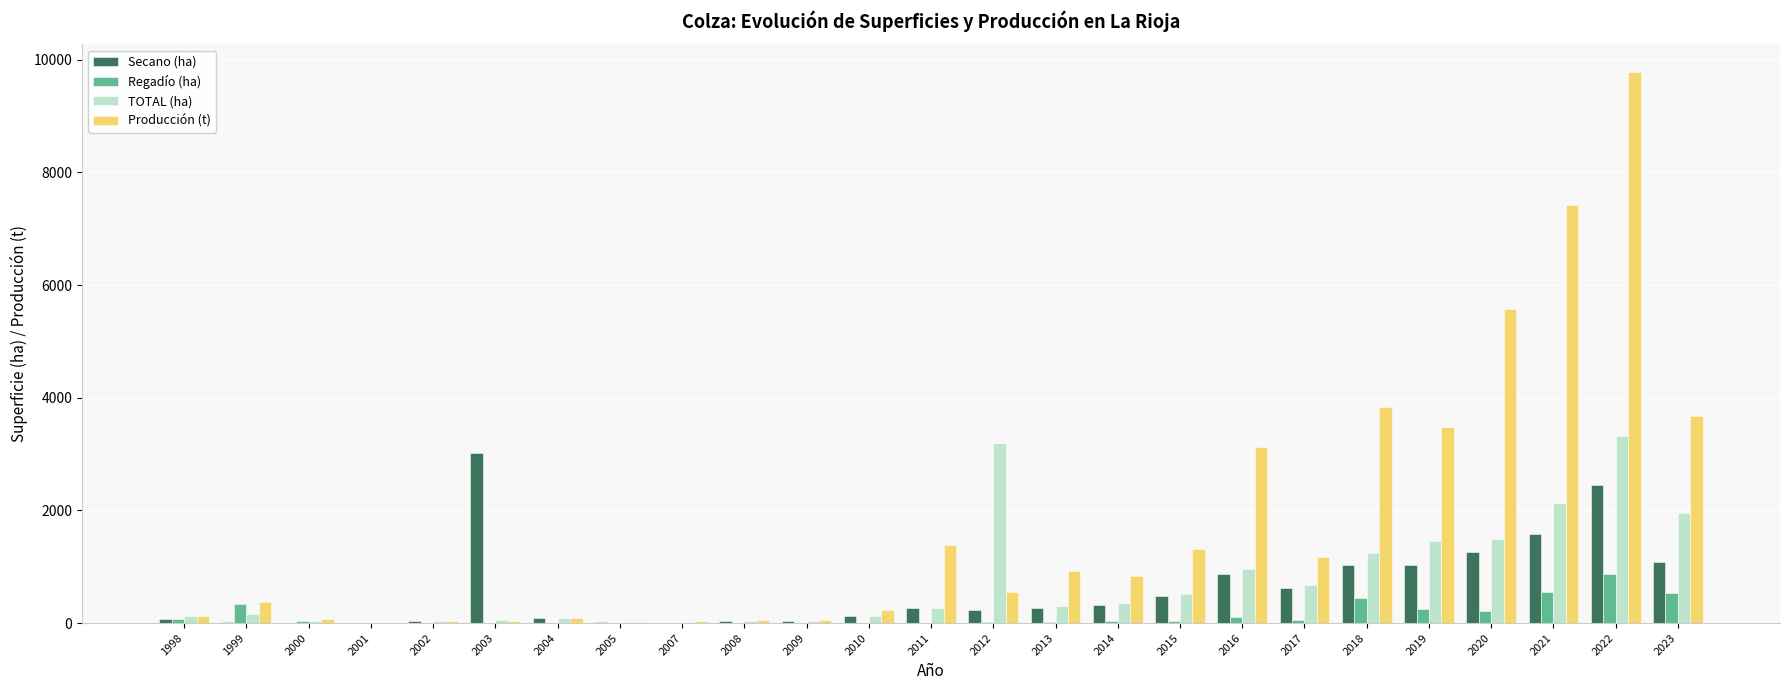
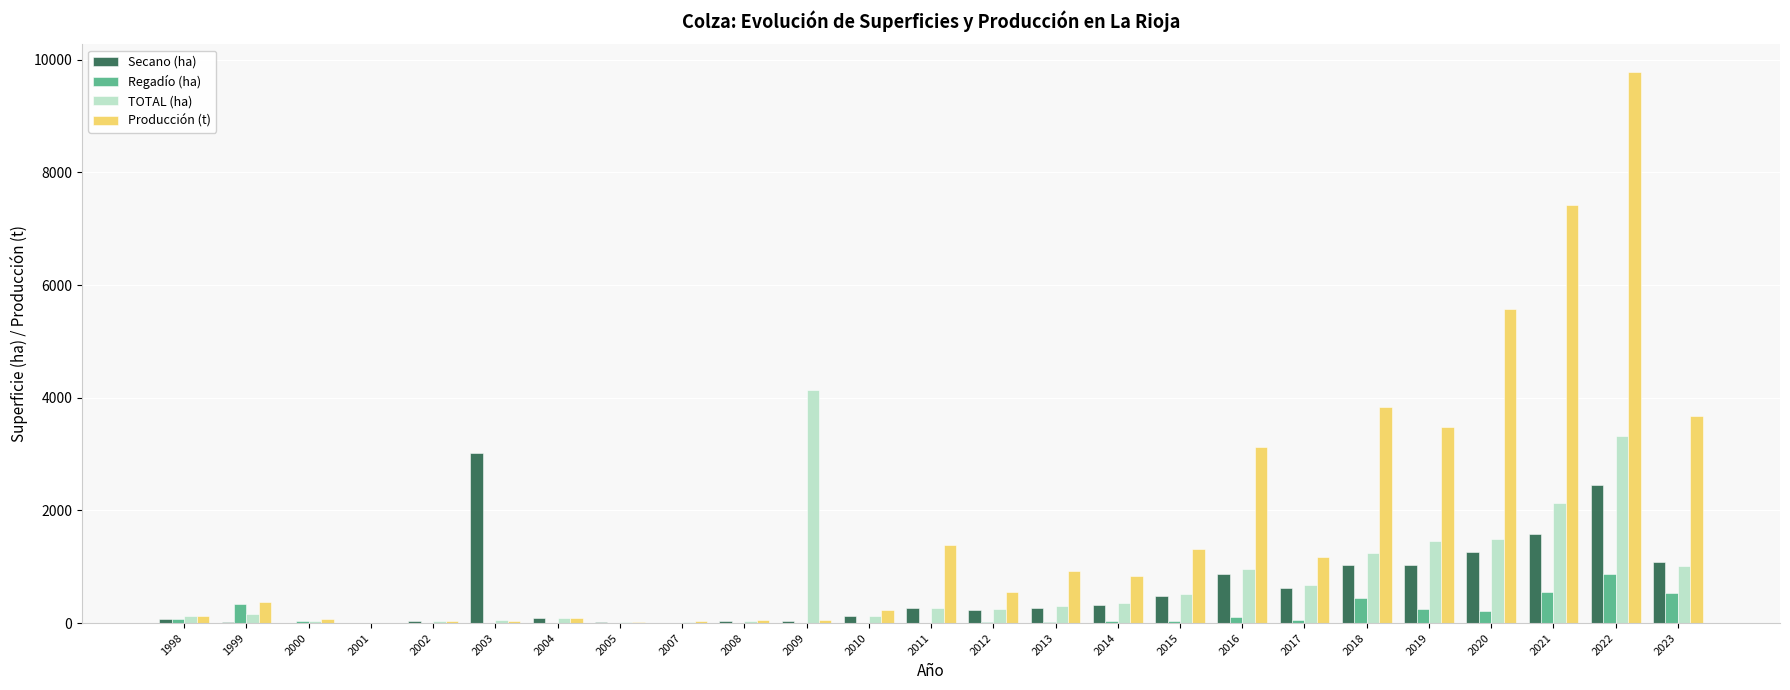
  {
    "Secano (ha)": {
      "1998": 100,
      "2000": 0,
      "2001": 0,
      "2003": 3000,
      "2004": 100,
      "2010": 100,
      "2011": 300,
      "2012": 200,
      "2013": 300,
      "2014": 300,
      "2015": 500,
      "2016": 900,
      "2017": 600,
      "2018": 1000,
      "2019": 1000,
      "2020": 1300,
      "2021": 1600,
      "2022": 2500,
      "2023": 1100
    },
    "Regadío (ha)": {
      "1998": 100,
      "1999": 300,
      "2002": 0,
      "2003": 0,
      "2004": 0,
      "2005": 0,
      "2008": 0,
      "2016": 100,
      "2017": 100,
      "2018": 500,
      "2019": 300,
      "2020": 200,
      "2021": 600,
      "2022": 900,
      "2023": 500
    },
    "TOTAL (ha)": {
      "1998": 100,
      "1999": 200,
      "2003": 0,
      "2004": 100,
-     "2009": 0,
+     "2009": 4100,
      "2010": 100,
      "2011": 300,
-     "2012": 3200,
+     "2012": 200,
      "2013": 300,
      "2014": 400,
      "2015": 500,
      "2016": 1000,
      "2017": 700,
      "2018": 1200,
      "2019": 1500,
      "2020": 1500,
      "2021": 2100,
      "2022": 3300,
-     "2023": 1900
+     "2023": 1000
    },
    "Producción (t)": {
      "1998": 100,
      "1999": 400,
      "2000": 100,
      "2004": 100,
      "2008": 100,
      "2009": 0,
      "2010": 200,
      "2011": 1400,
      "2012": 500,
      "2013": 900,
      "2014": 800,
      "2015": 1300,
      "2016": 3100,
      "2017": 1200,
      "2018": 3800,
      "2019": 3500,
      "2020": 5600,
      "2021": 7400,
      "2022": 9800,
      "2023": 3700
    }
  }
